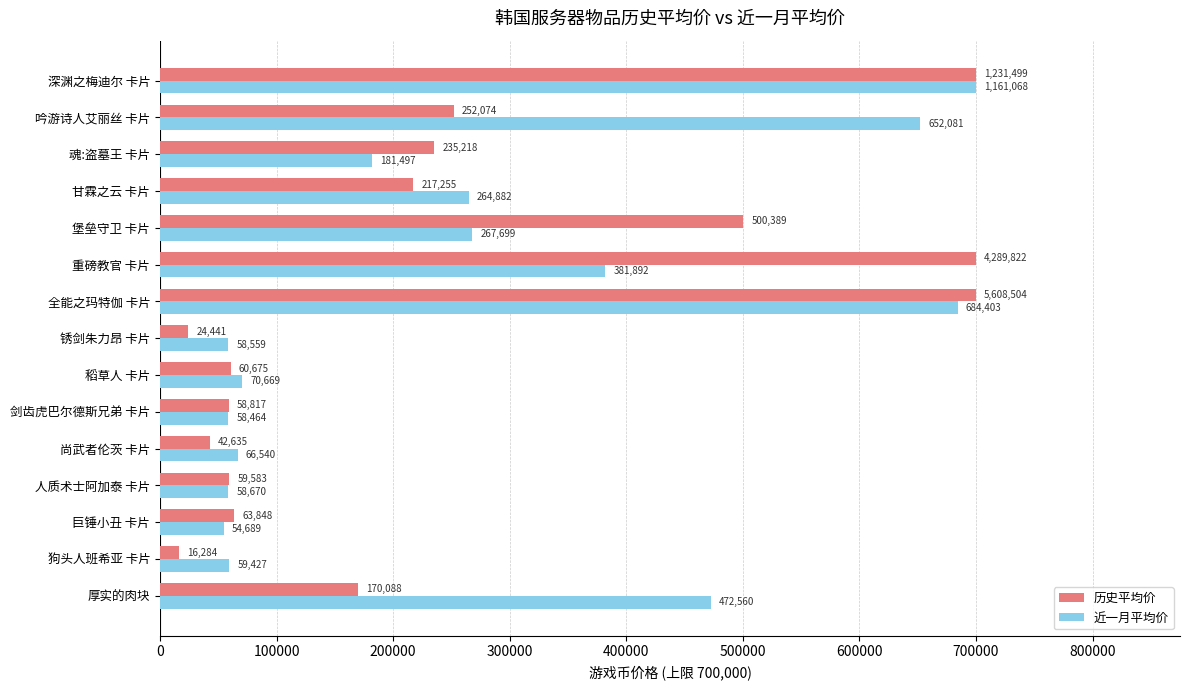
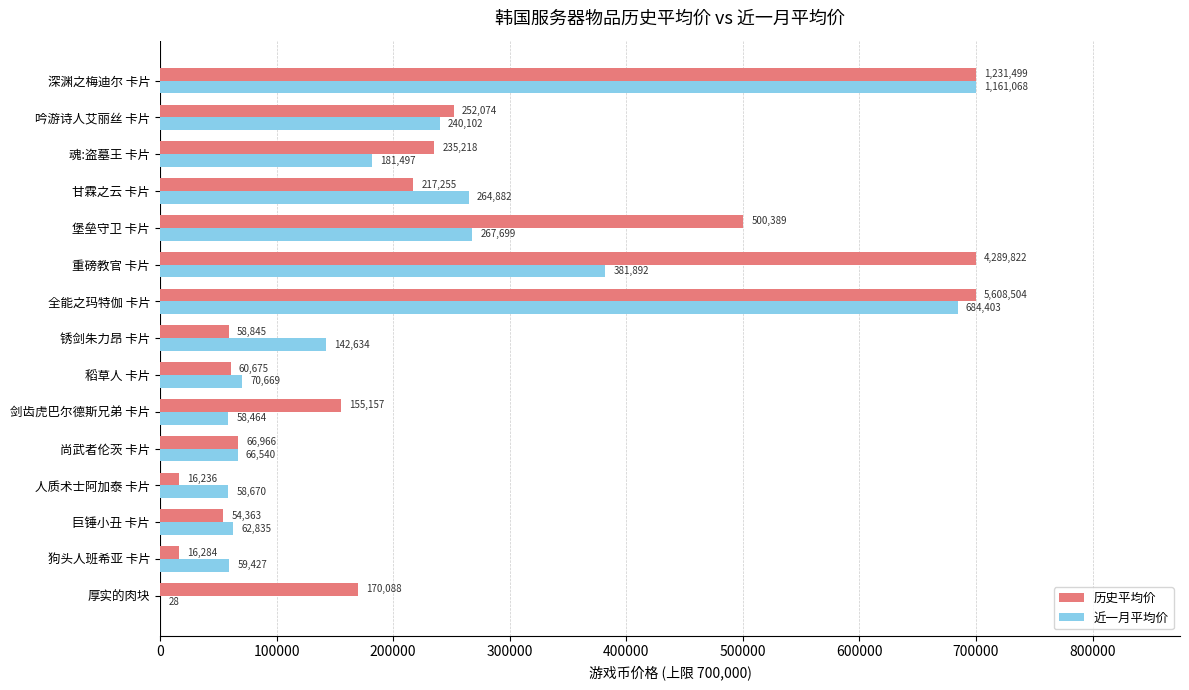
  {
    "历史平均价": {
      "吟游诗人艾丽丝 卡片": "252,074",
      "魂:盗墓王 卡片": "235,218",
      "甘霖之云 卡片": "217,255",
      "堡垒守卫 卡片": "500,389",
-     "锈剑朱力昂 卡片": "24,441",
+     "锈剑朱力昂 卡片": "58,845",
      "稻草人 卡片": "60,675",
-     "剑齿虎巴尔德斯兄弟 卡片": "58,817",
-     "尚武者伦茨 卡片": "42,635",
-     "人质术士阿加泰 卡片": "59,583",
-     "巨锤小丑 卡片": "63,848",
+     "剑齿虎巴尔德斯兄弟 卡片": "155,157",
+     "尚武者伦茨 卡片": "66,966",
+     "人质术士阿加泰 卡片": "16,236",
+     "巨锤小丑 卡片": "54,363",
      "狗头人班希亚 卡片": "16,284",
      "厚实的肉块": "170,088"
    },
    "近一月平均价": {
-     "吟游诗人艾丽丝 卡片": "652,081",
+     "吟游诗人艾丽丝 卡片": "240,102",
      "魂:盗墓王 卡片": "181,497",
      "甘霖之云 卡片": "264,882",
      "堡垒守卫 卡片": "267,699",
      "重磅教官 卡片": "381,892",
      "全能之玛特伽 卡片": "684,403",
-     "锈剑朱力昂 卡片": "58,559",
+     "锈剑朱力昂 卡片": "142,634",
      "稻草人 卡片": "70,669",
      "剑齿虎巴尔德斯兄弟 卡片": "58,464",
      "尚武者伦茨 卡片": "66,540",
      "人质术士阿加泰 卡片": "58,670",
-     "巨锤小丑 卡片": "54,689",
+     "巨锤小丑 卡片": "62,835",
      "狗头人班希亚 卡片": "59,427",
-     "厚实的肉块": "472,560"
+     "厚实的肉块": "28"
    }
  }
